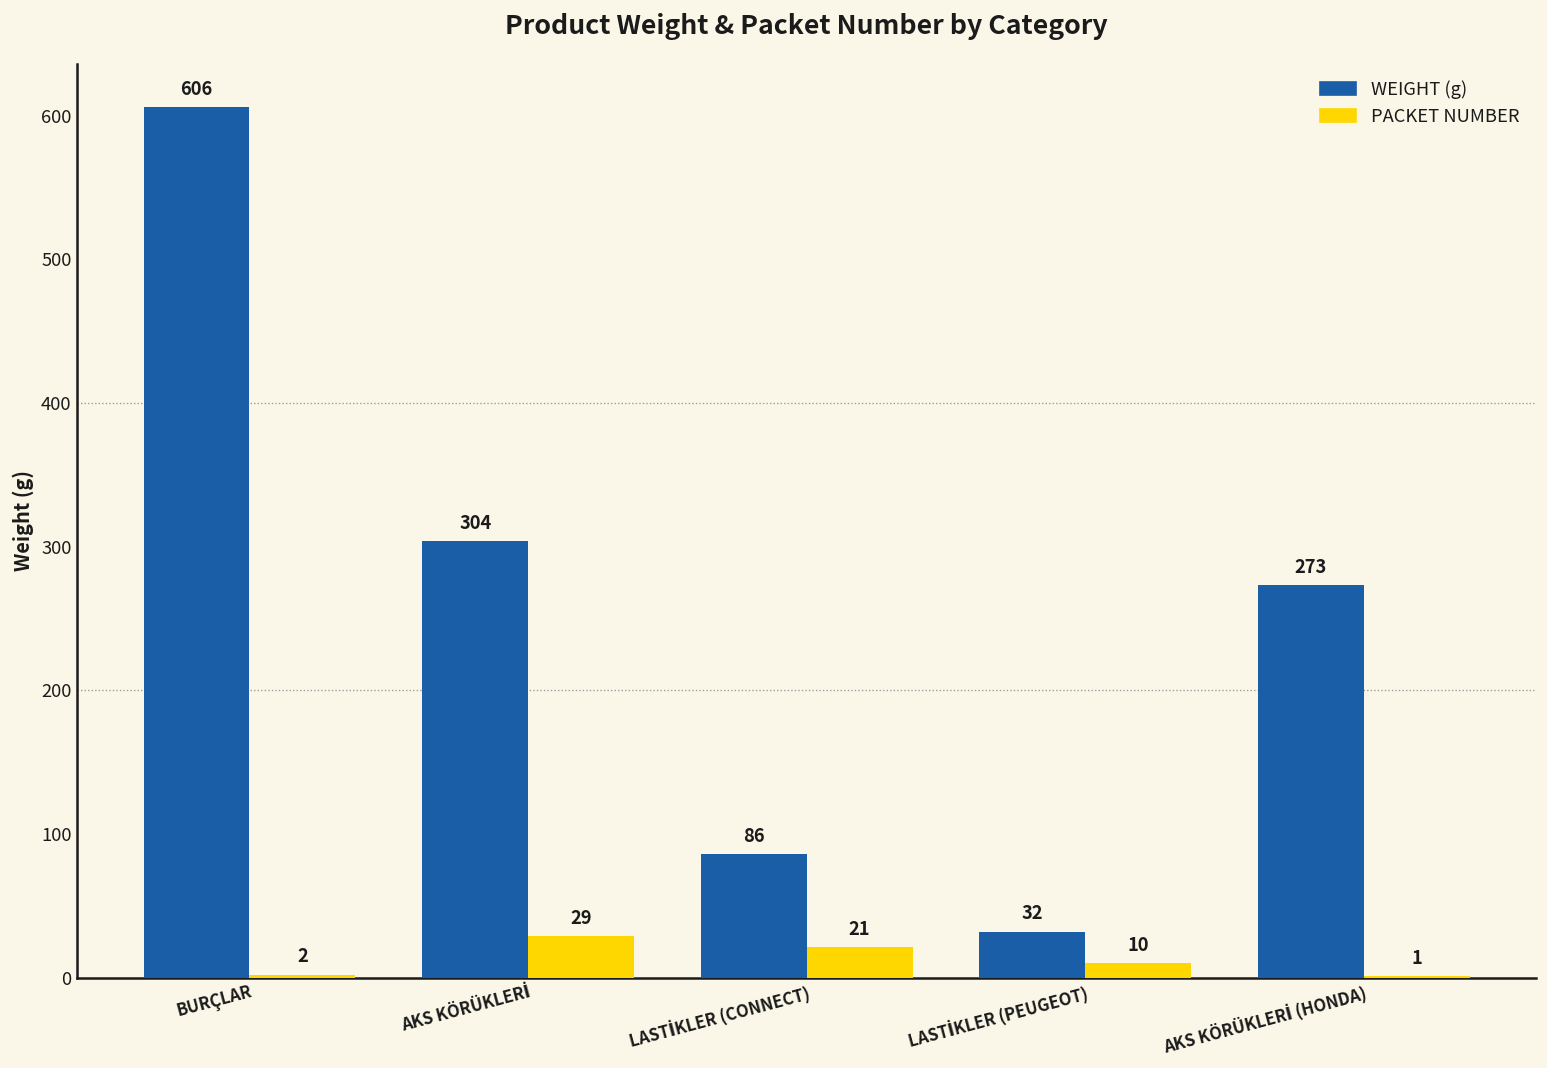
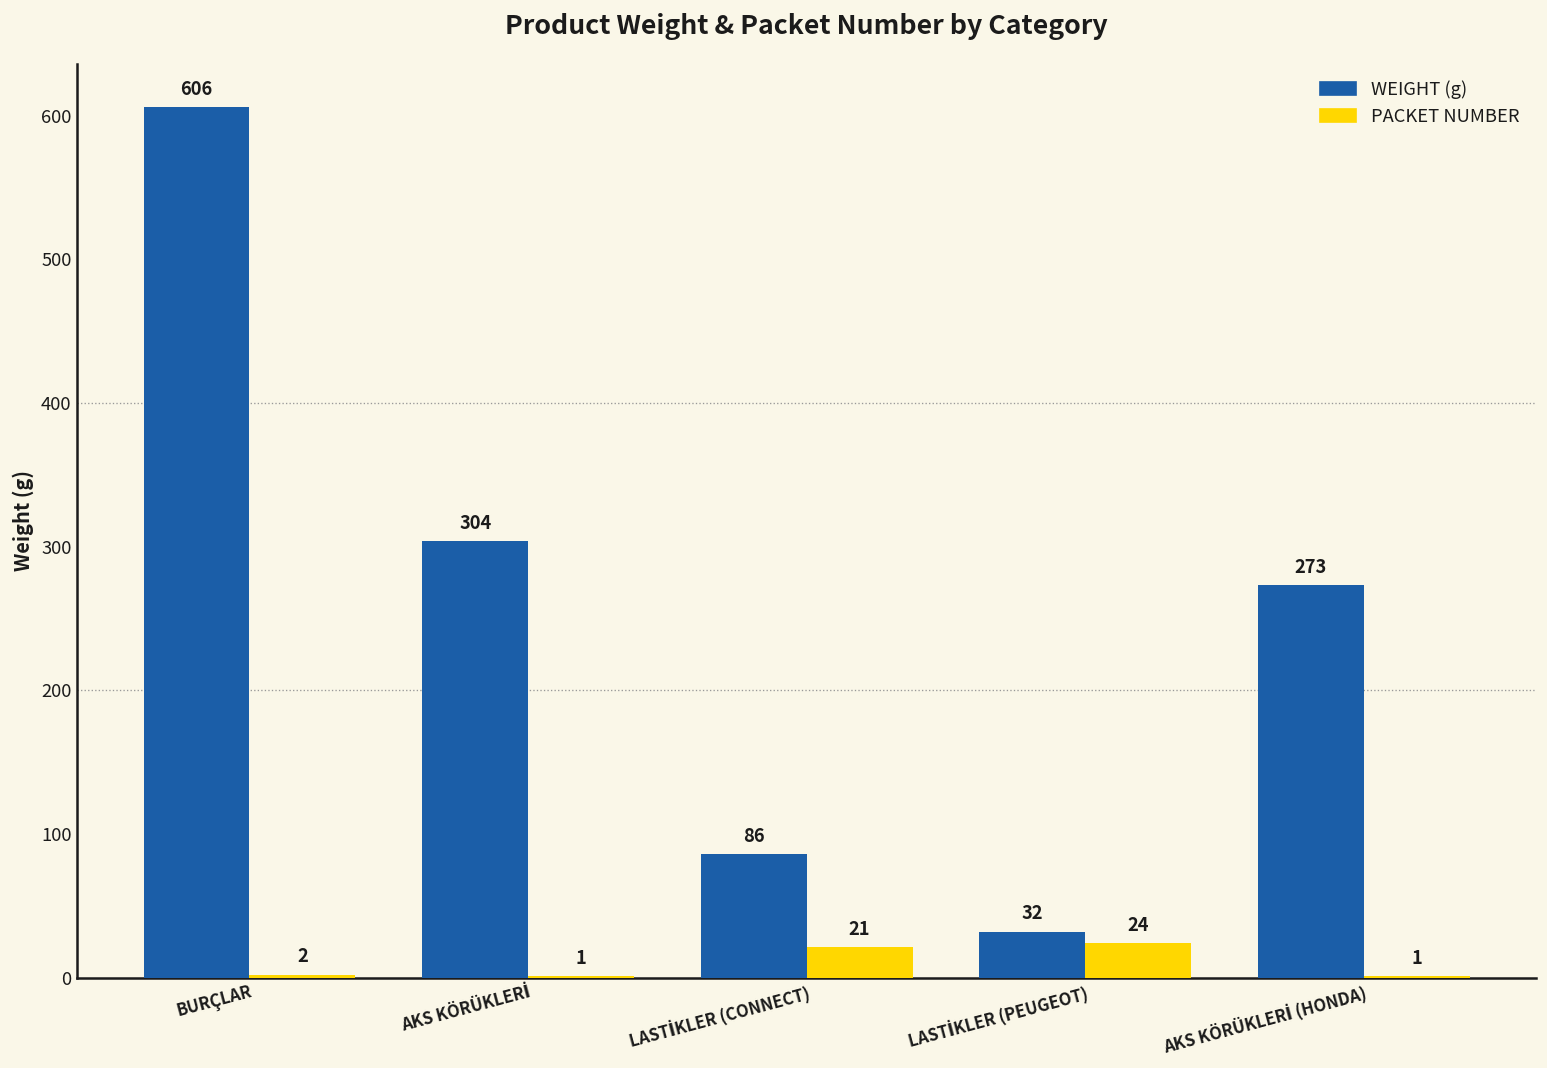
  {
    "PACKET NUMBER": {
      "BURÇLAR": 2,
-     "AKS KÖRÜKLERİ": 29,
+     "AKS KÖRÜKLERİ": 1,
      "LASTİKLER (CONNECT)": 21,
-     "LASTİKLER (PEUGEOT)": 10,
+     "LASTİKLER (PEUGEOT)": 24,
      "AKS KÖRÜKLERİ (HONDA)": 1
    }
  }
